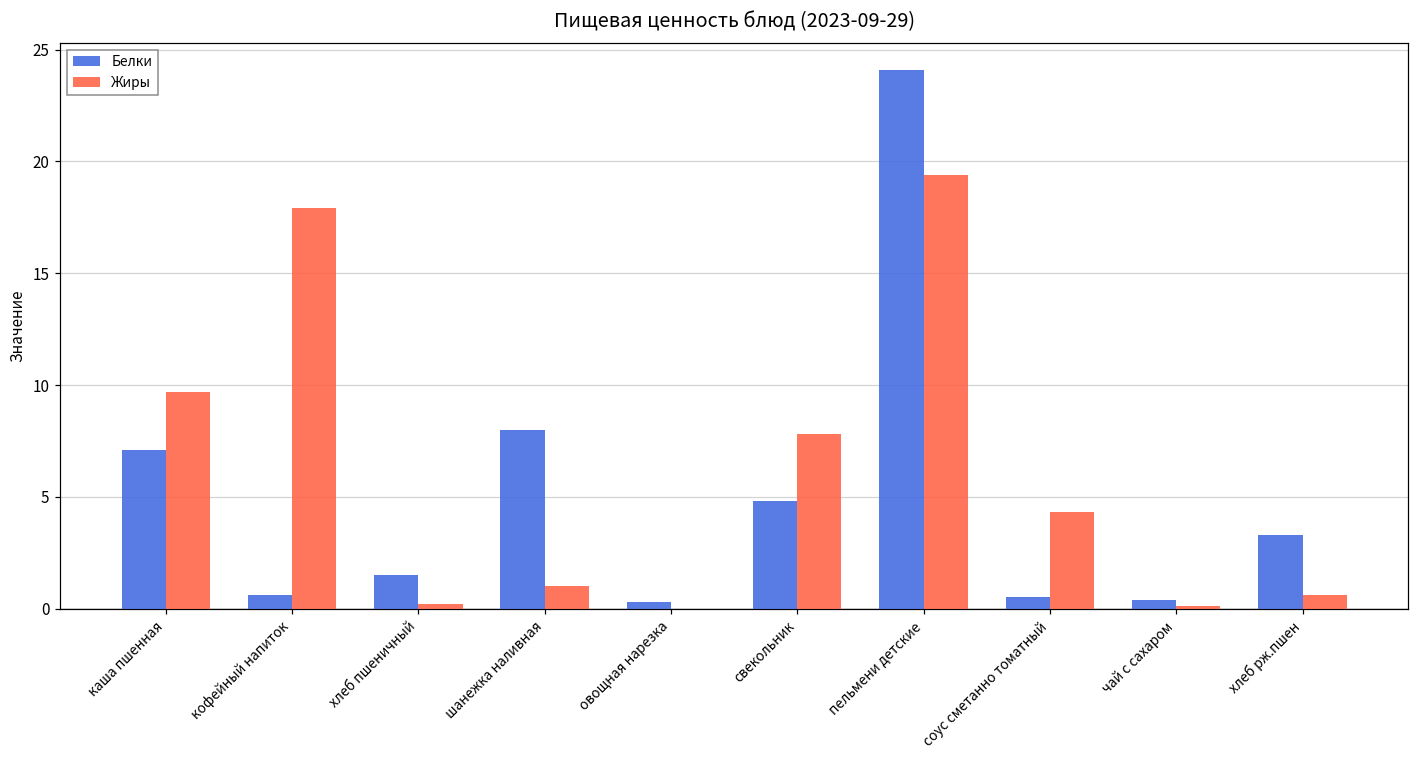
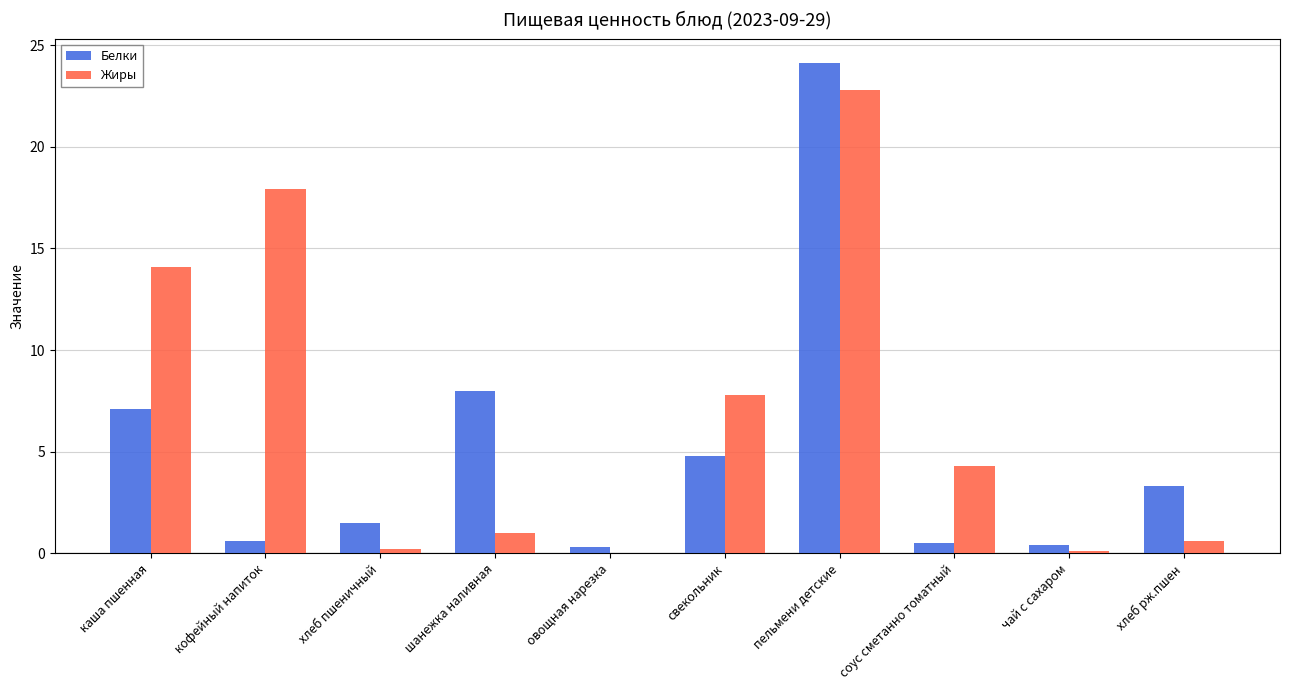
  {
    "Белки": {
      "каша пшенная": 7.1,
      "кофейный напиток": 0.6,
      "хлеб пшеничный": 1.5,
      "шанежка наливная": 8.0,
      "овощная нарезка": 0.3,
      "свекольник": 4.8,
      "пельмени детские": 24.1,
      "соус сметанно томатный": 0.5,
      "чай с сахаром": 0.4,
      "хлеб рж.пшен": 3.3
    },
    "Жиры": {
-     "каша пшенная": 9.7,
+     "каша пшенная": 14.1,
      "кофейный напиток": 17.9,
      "хлеб пшеничный": 0.2,
      "шанежка наливная": 1.0,
      "овощная нарезка": 0.0,
      "свекольник": 7.8,
-     "пельмени детские": 19.4,
+     "пельмени детские": 22.8,
      "соус сметанно томатный": 4.3,
      "хлеб рж.пшен": 0.6
    }
  }
